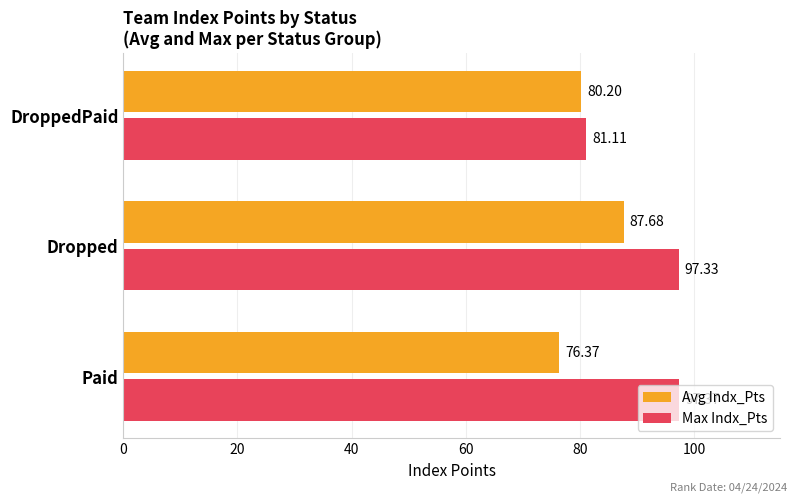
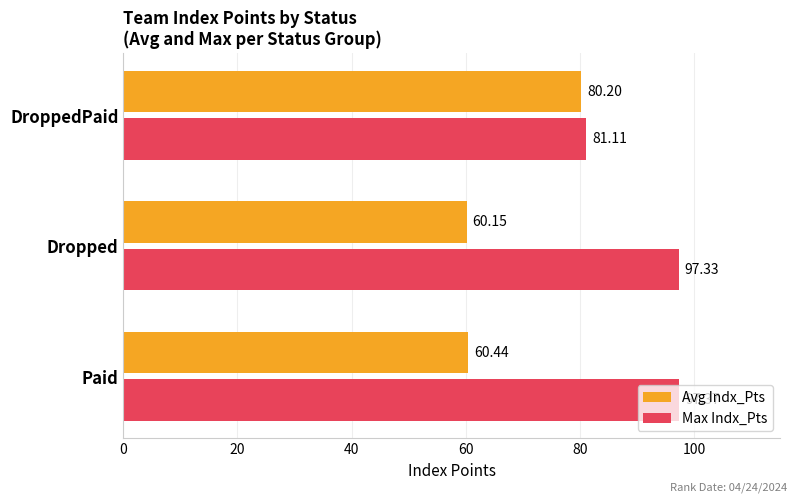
  {
    "Avg Indx_Pts": {
      "DroppedPaid": 80.20,
-     "Dropped": 87.68,
-     "Paid": 76.37
+     "Dropped": 60.15,
+     "Paid": 60.44
    },
    "Max Indx_Pts": {
      "DroppedPaid": 81.11,
      "Dropped": 97.33
    }
  }
